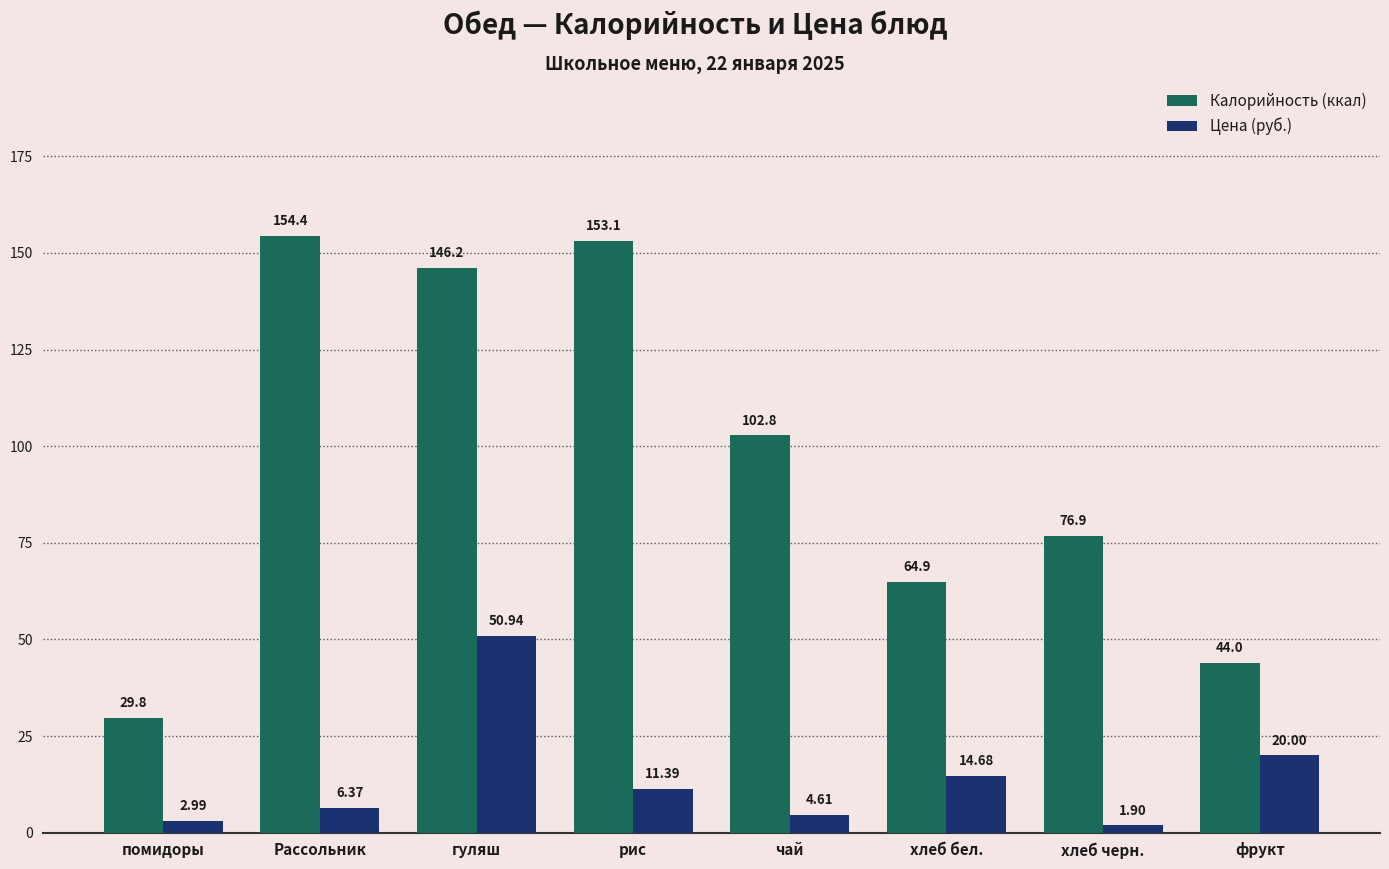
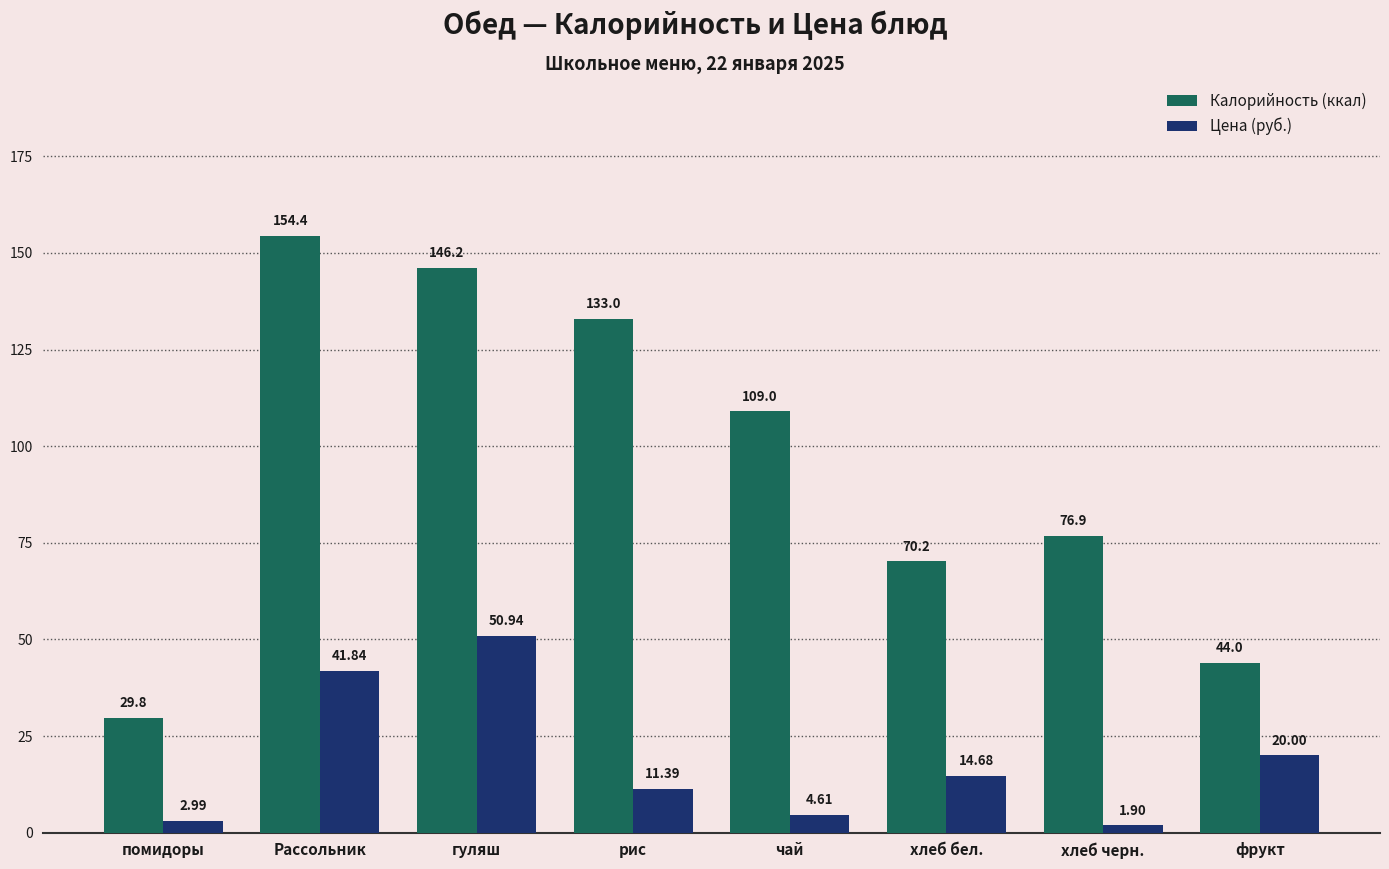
  {
    "Калорийность (ккал)": {
      "помидоры": 29.8,
      "Рассольник": 154.4,
      "гуляш": 146.2,
-     "рис": 153.1,
-     "чай": 102.8,
-     "хлеб бел.": 64.9,
+     "рис": 133.0,
+     "чай": 109.0,
+     "хлеб бел.": 70.2,
      "хлеб черн.": 76.9,
      "фрукт": 44.0
    },
    "Цена (руб.)": {
      "помидоры": 2.99,
-     "Рассольник": 6.37,
+     "Рассольник": 41.84,
      "гуляш": 50.94,
      "рис": 11.39,
      "чай": 4.61,
      "хлеб бел.": 14.68,
      "хлеб черн.": 1.90,
      "фрукт": 20.00
    }
  }
